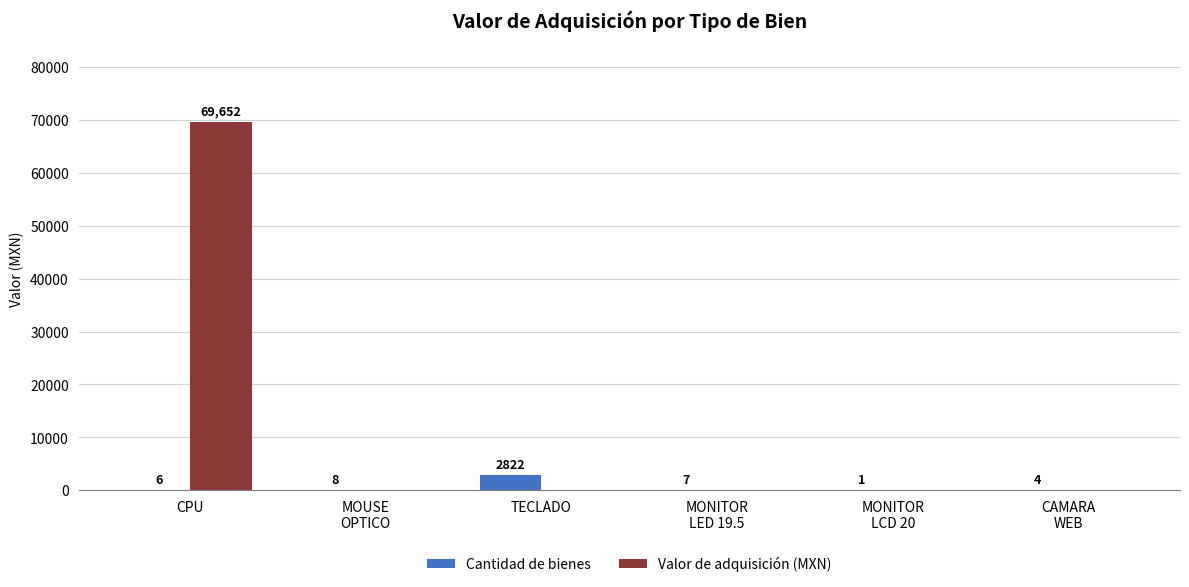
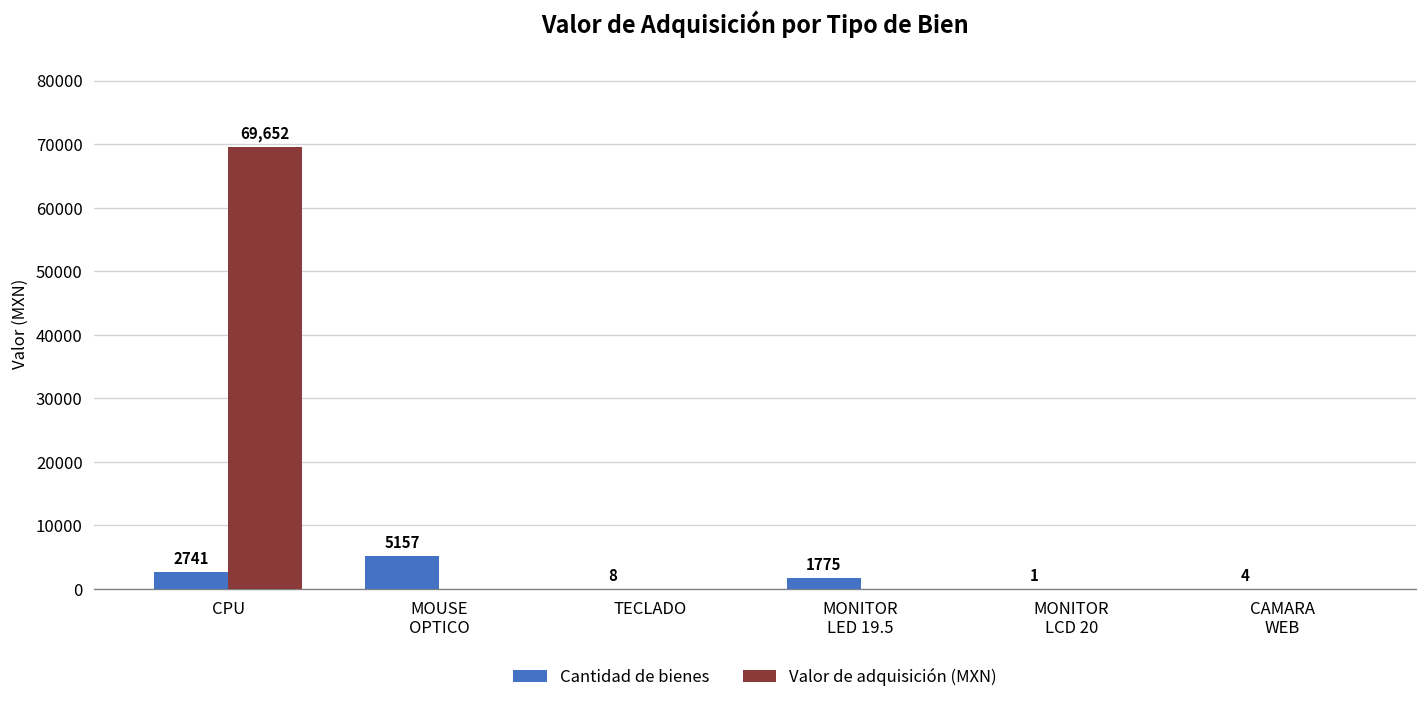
  {
    "Cantidad de bienes": {
-     "CPU": "6",
-     "MOUSE OPTICO": "8",
-     "TECLADO": "2822",
-     "MONITOR LED 19.5": "7",
+     "CPU": "2741",
+     "MOUSE OPTICO": "5157",
+     "TECLADO": "8",
+     "MONITOR LED 19.5": "1775",
      "MONITOR LCD 20": "1",
      "CAMARA WEB": "4"
    },
    "Valor de adquisición (MXN)": {
      "CPU": "69,652"
    }
  }
